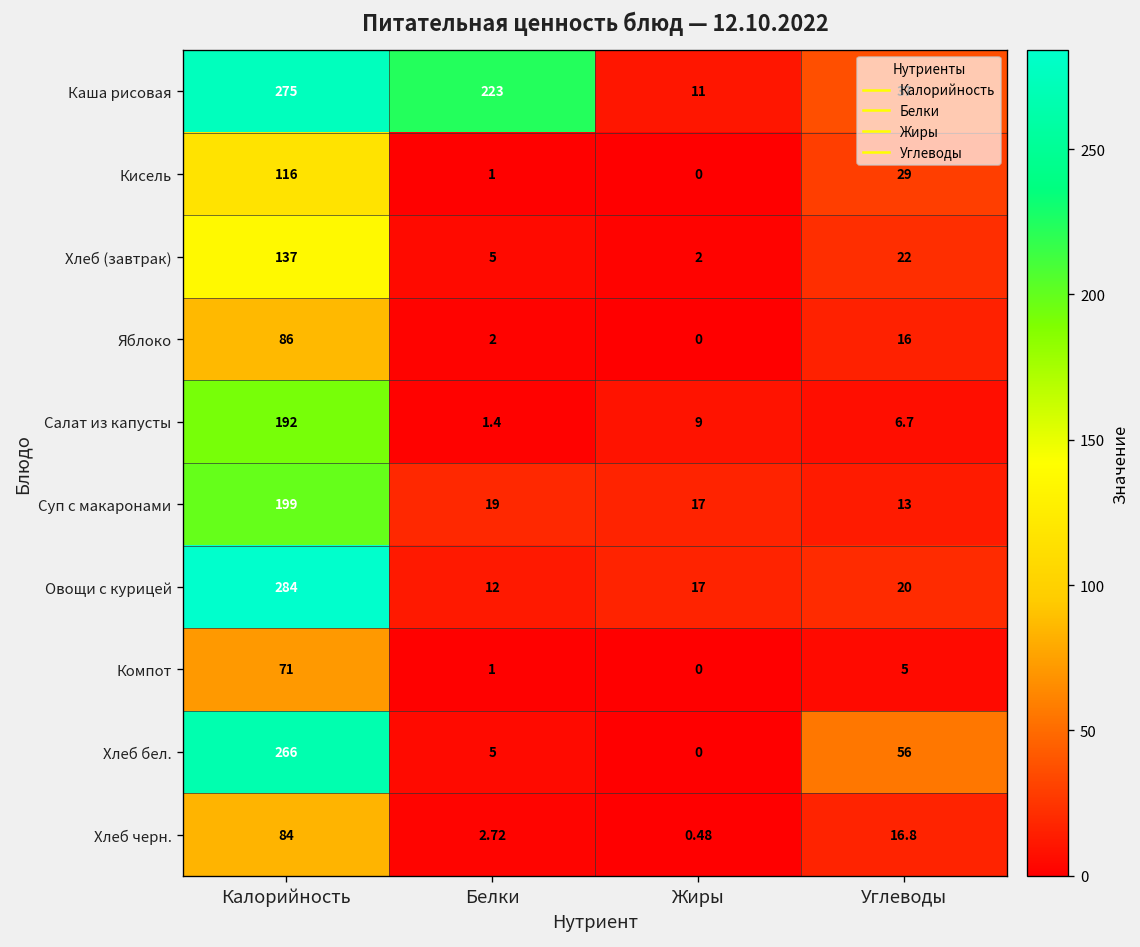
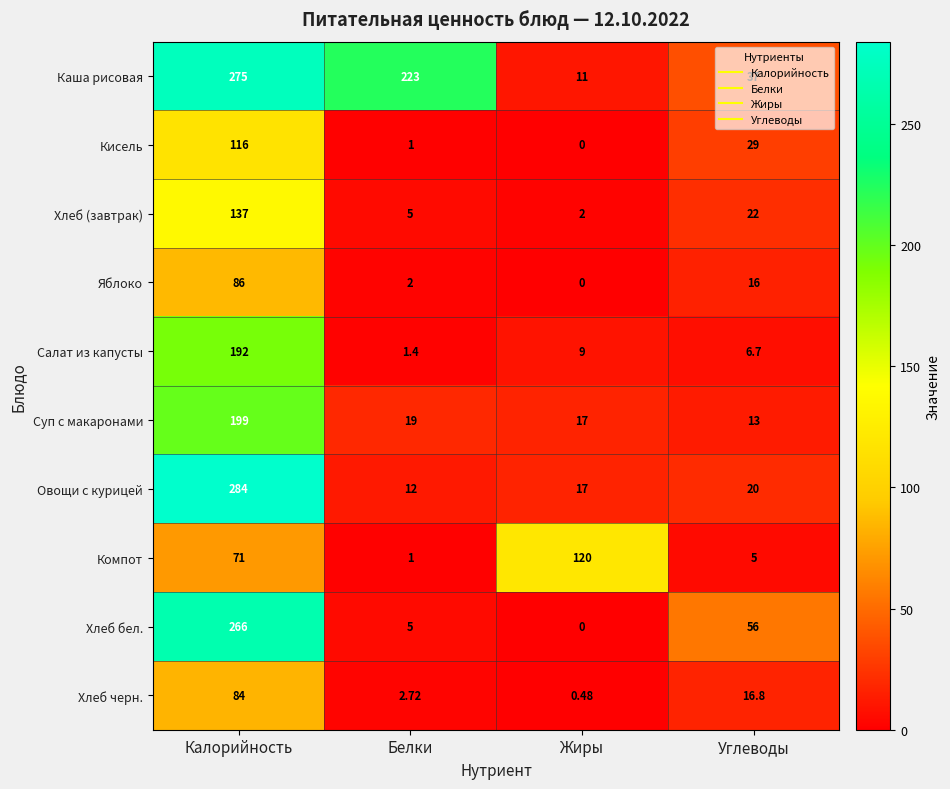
  {
    "Каша рисовая": {
      "Калорийность": 275,
      "Белки": 223,
      "Жиры": 11
    },
    "Кисель": {
      "Калорийность": 116,
      "Белки": 1,
      "Жиры": 0,
      "Углеводы": 29
    },
    "Хлеб (завтрак)": {
      "Калорийность": 137,
      "Белки": 5,
      "Жиры": 2,
      "Углеводы": 22
    },
    "Яблоко": {
      "Калорийность": 86,
      "Белки": 2,
      "Жиры": 0,
      "Углеводы": 16
    },
    "Салат из капусты": {
      "Калорийность": 192,
      "Белки": 1.4,
      "Жиры": 9,
      "Углеводы": 6.7
    },
    "Суп с макаронами": {
      "Калорийность": 199,
      "Белки": 19,
      "Жиры": 17,
      "Углеводы": 13
    },
    "Овощи с курицей": {
      "Калорийность": 284,
      "Белки": 12,
      "Жиры": 17,
      "Углеводы": 20
    },
    "Компот": {
      "Калорийность": 71,
      "Белки": 1,
-     "Жиры": 0,
+     "Жиры": 120,
      "Углеводы": 5
    },
    "Хлеб бел.": {
      "Калорийность": 266,
      "Белки": 5,
      "Жиры": 0,
      "Углеводы": 56
    },
    "Хлеб черн.": {
      "Калорийность": 84,
      "Белки": 2.72,
      "Жиры": 0.48,
      "Углеводы": 16.8
    }
  }
